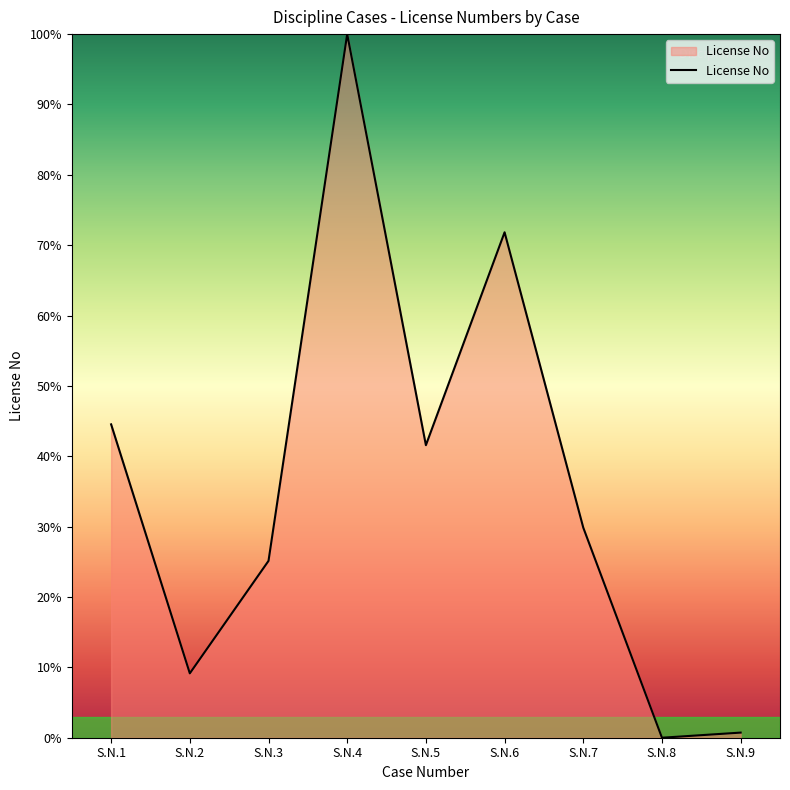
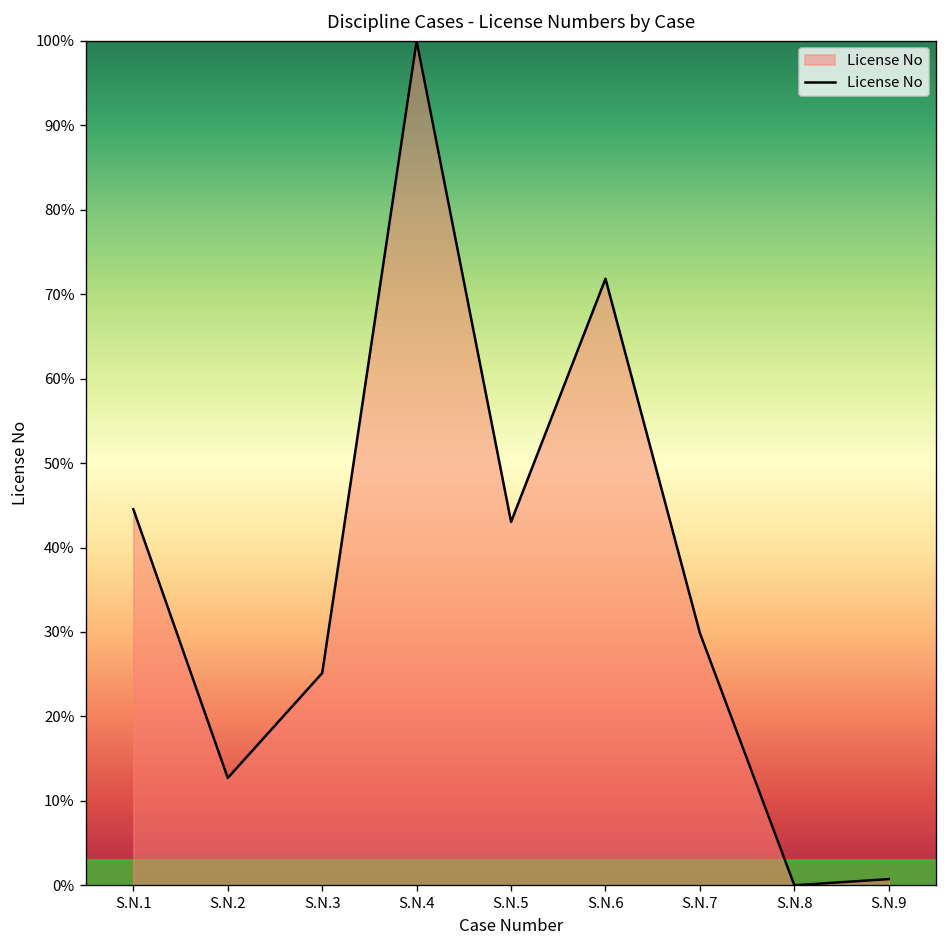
  {
    "S.N.1": "45%",
-   "S.N.2": "9%",
+   "S.N.2": "13%",
    "S.N.3": "25%",
    "S.N.4": "100%",
-   "S.N.5": "42%",
+   "S.N.5": "43%",
    "S.N.6": "72%",
    "S.N.7": "30%"
  }
